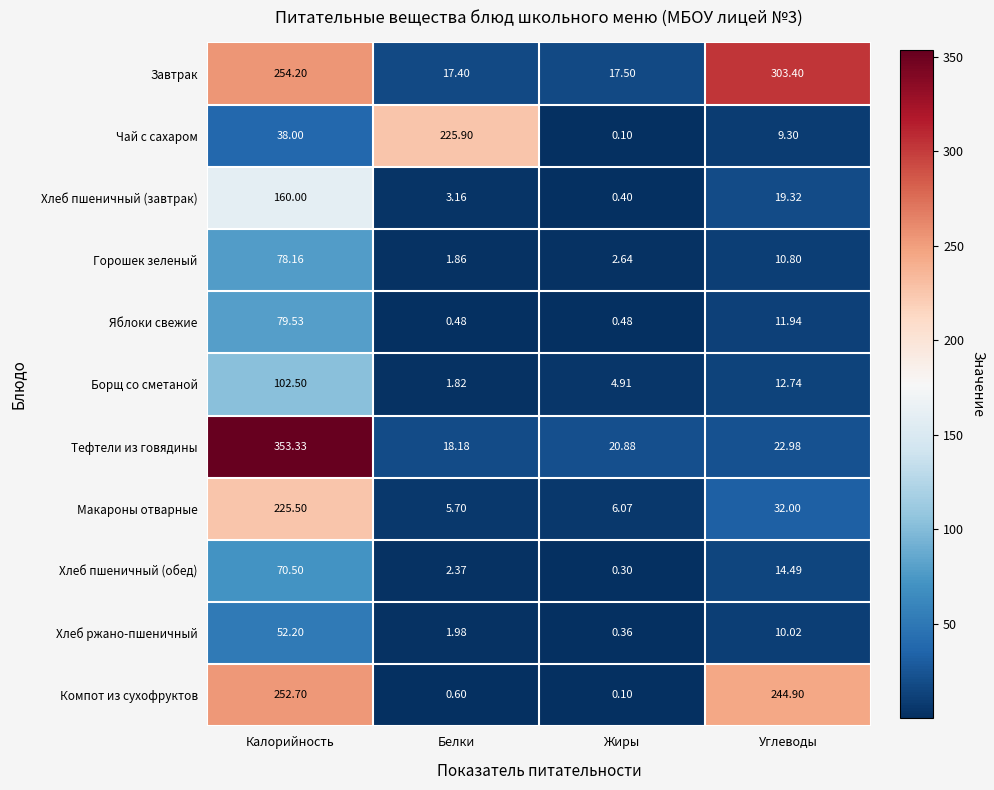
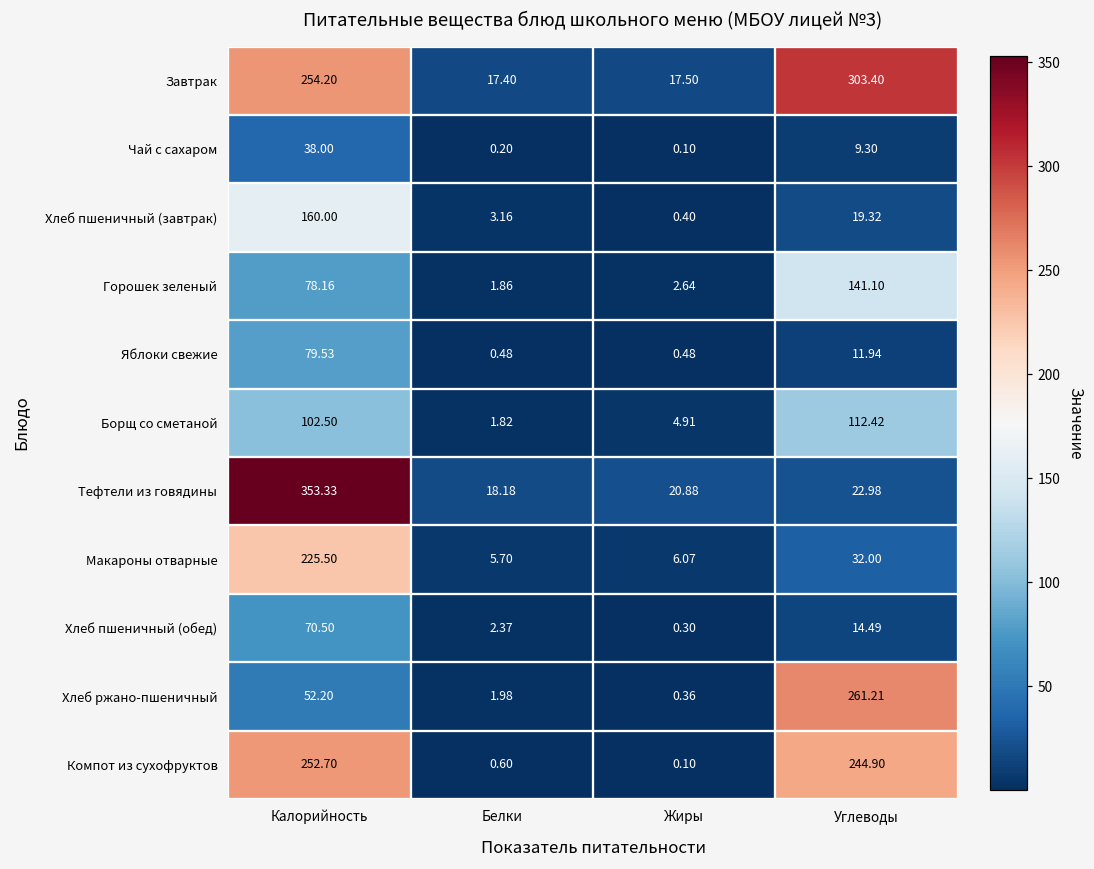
  {
    "Завтрак": {
      "Калорийность": 254.20,
      "Белки": 17.40,
      "Жиры": 17.50,
      "Углеводы": 303.40
    },
    "Чай с сахаром": {
      "Калорийность": 38.00,
-     "Белки": 225.90,
+     "Белки": 0.20,
      "Жиры": 0.10,
      "Углеводы": 9.30
    },
    "Хлеб пшеничный (завтрак)": {
      "Калорийность": 160.00,
      "Белки": 3.16,
      "Жиры": 0.40,
      "Углеводы": 19.32
    },
    "Горошек зеленый": {
      "Калорийность": 78.16,
      "Белки": 1.86,
      "Жиры": 2.64,
-     "Углеводы": 10.80
+     "Углеводы": 141.10
    },
    "Яблоки свежие": {
      "Калорийность": 79.53,
      "Белки": 0.48,
      "Жиры": 0.48,
      "Углеводы": 11.94
    },
    "Борщ со сметаной": {
      "Калорийность": 102.50,
      "Белки": 1.82,
      "Жиры": 4.91,
-     "Углеводы": 12.74
+     "Углеводы": 112.42
    },
    "Тефтели из говядины": {
      "Калорийность": 353.33,
      "Белки": 18.18,
      "Жиры": 20.88,
      "Углеводы": 22.98
    },
    "Макароны отварные": {
      "Калорийность": 225.50,
      "Белки": 5.70,
      "Жиры": 6.07,
      "Углеводы": 32.00
    },
    "Хлеб пшеничный (обед)": {
      "Калорийность": 70.50,
      "Белки": 2.37,
      "Жиры": 0.30,
      "Углеводы": 14.49
    },
    "Хлеб ржано-пшеничный": {
      "Калорийность": 52.20,
      "Белки": 1.98,
      "Жиры": 0.36,
-     "Углеводы": 10.02
+     "Углеводы": 261.21
    },
    "Компот из сухофруктов": {
      "Калорийность": 252.70,
      "Белки": 0.60,
      "Жиры": 0.10,
      "Углеводы": 244.90
    }
  }
